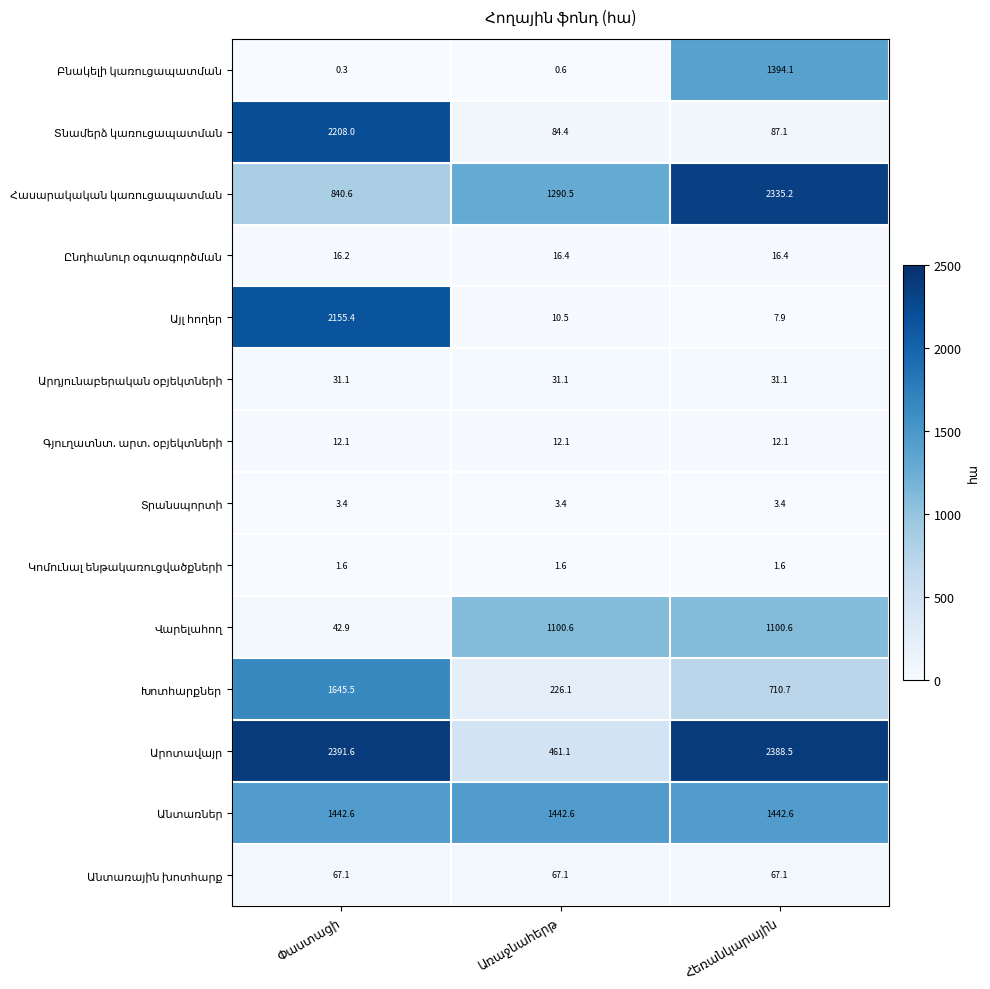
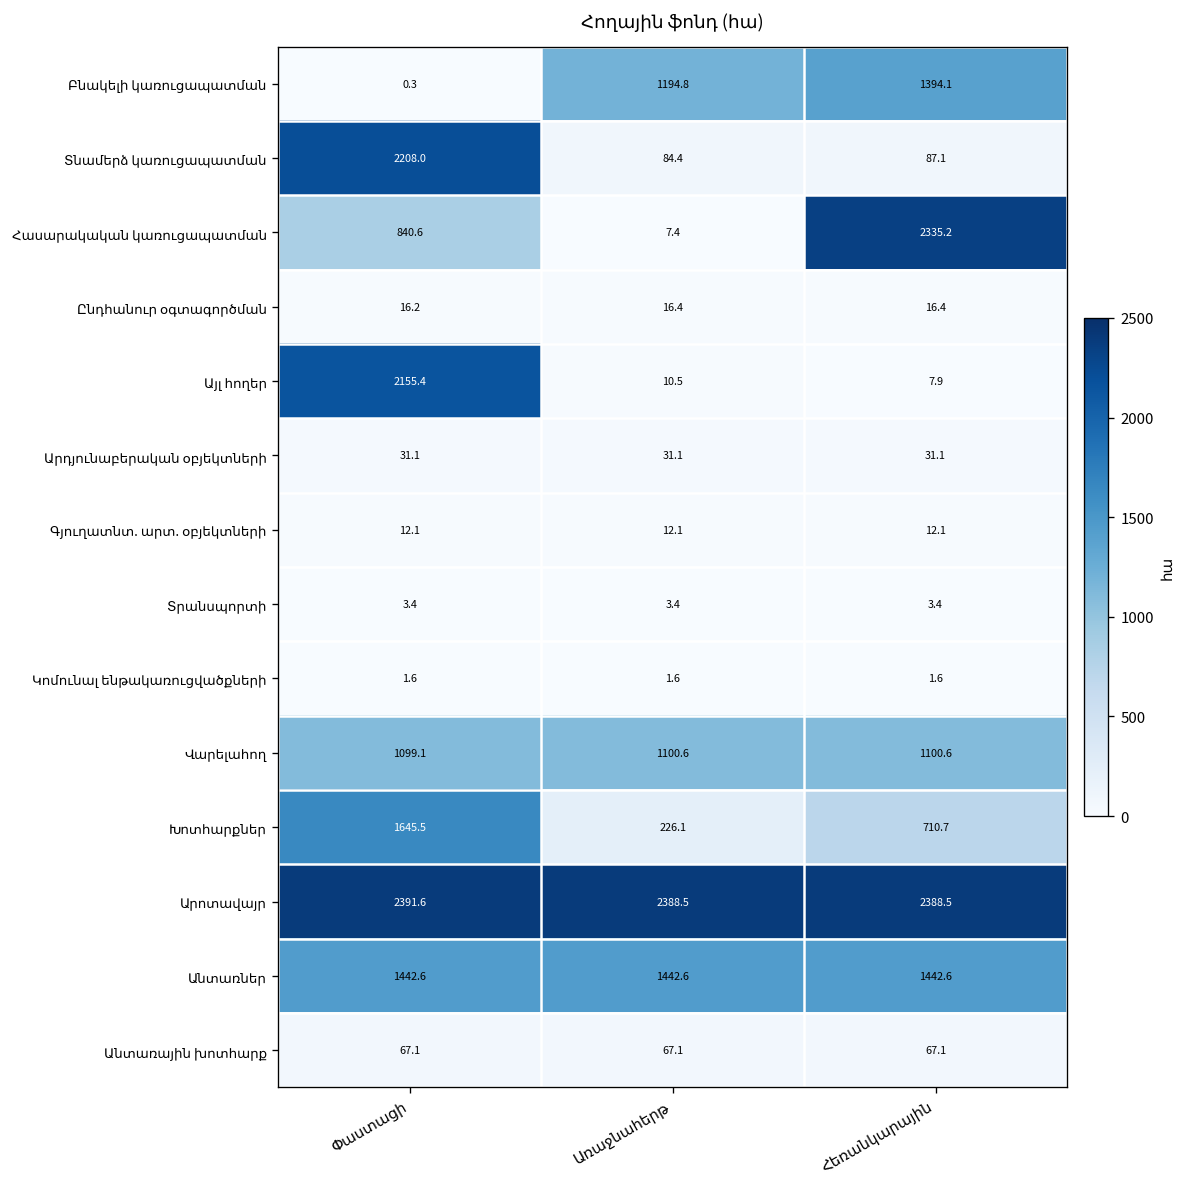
  {
    "Բնակելի կառուցապատման": {
      "Փաստացի": 0.3,
-     "Առաջնահերթ": 0.6,
+     "Առաջնահերթ": 1194.8,
      "Հեռանկարային": 1394.1
    },
    "Տնամերձ կառուցապատման": {
      "Փաստացի": 2208.0,
      "Առաջնահերթ": 84.4,
      "Հեռանկարային": 87.1
    },
    "Հասարակական կառուցապատման": {
      "Փաստացի": 840.6,
-     "Առաջնահերթ": 1290.5,
+     "Առաջնահերթ": 7.4,
      "Հեռանկարային": 2335.2
    },
    "Ընդհանուր օգտագործման": {
      "Փաստացի": 16.2,
      "Առաջնահերթ": 16.4,
      "Հեռանկարային": 16.4
    },
    "Այլ հողեր": {
      "Փաստացի": 2155.4,
      "Առաջնահերթ": 10.5,
      "Հեռանկարային": 7.9
    },
    "Արդյունաբերական օբյեկտների": {
      "Փաստացի": 31.1,
      "Առաջնահերթ": 31.1,
      "Հեռանկարային": 31.1
    },
    "Գյուղատնտ. արտ. օբյեկտների": {
      "Փաստացի": 12.1,
      "Առաջնահերթ": 12.1,
      "Հեռանկարային": 12.1
    },
    "Տրանսպորտի": {
      "Փաստացի": 3.4,
      "Առաջնահերթ": 3.4,
      "Հեռանկարային": 3.4
    },
    "Կոմունալ ենթակառուցվածքների": {
      "Փաստացի": 1.6,
      "Առաջնահերթ": 1.6,
      "Հեռանկարային": 1.6
    },
    "Վարելահող": {
-     "Փաստացի": 42.9,
+     "Փաստացի": 1099.1,
      "Առաջնահերթ": 1100.6,
      "Հեռանկարային": 1100.6
    },
    "Խոտհարքներ": {
      "Փաստացի": 1645.5,
      "Առաջնահերթ": 226.1,
      "Հեռանկարային": 710.7
    },
    "Արոտավայր": {
      "Փաստացի": 2391.6,
-     "Առաջնահերթ": 461.1,
+     "Առաջնահերթ": 2388.5,
      "Հեռանկարային": 2388.5
    },
    "Անտառներ": {
      "Փաստացի": 1442.6,
      "Առաջնահերթ": 1442.6,
      "Հեռանկարային": 1442.6
    },
    "Անտառային խոտհարք": {
      "Փաստացի": 67.1,
      "Առաջնահերթ": 67.1,
      "Հեռանկարային": 67.1
    }
  }
